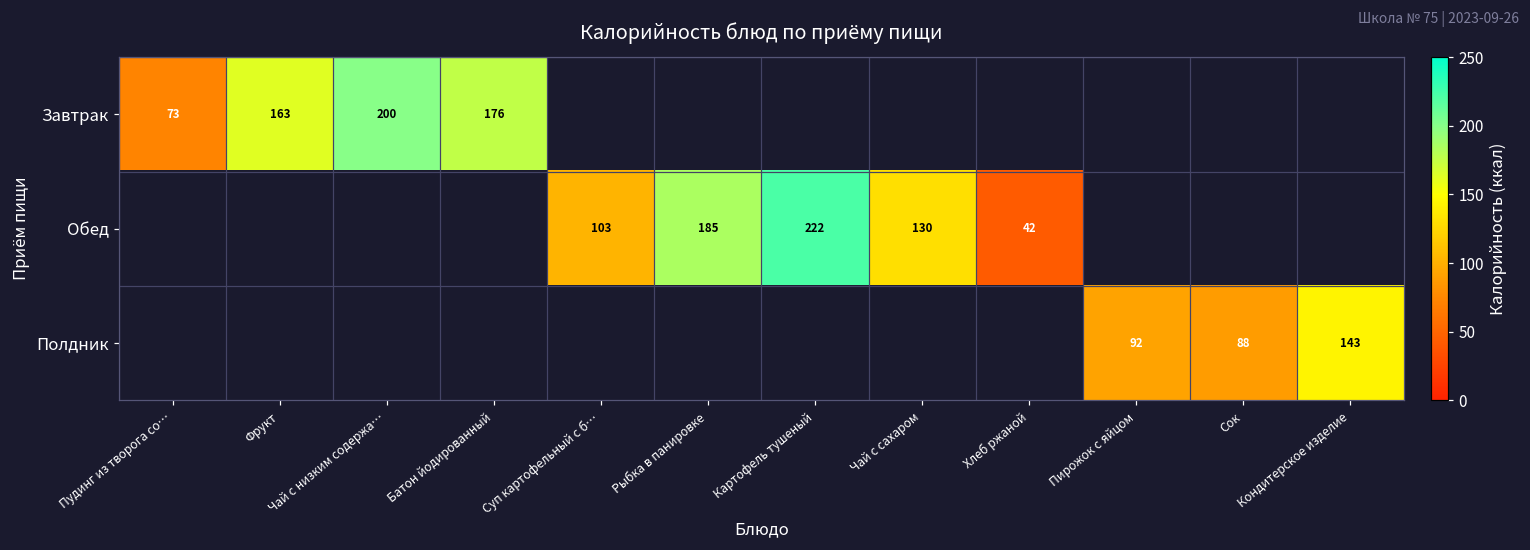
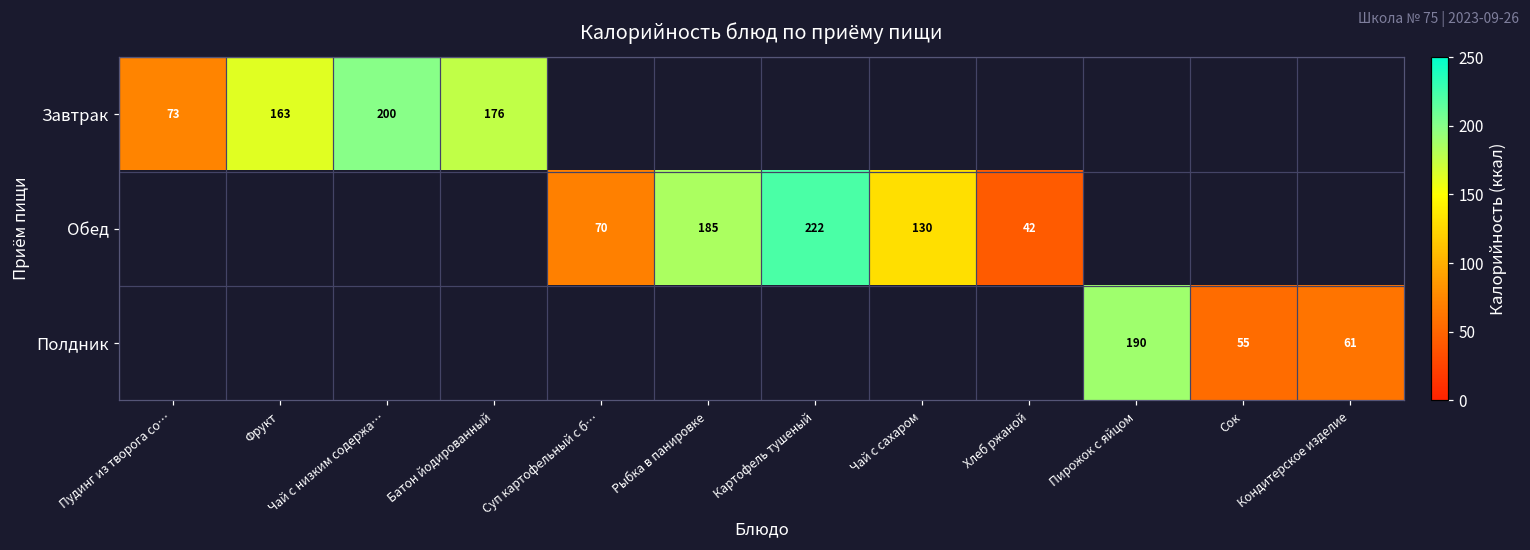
  {
    "Завтрак": {
      "Пудинг из творога со…": 73,
      "Фрукт": 163,
      "Чай с низким содержа…": 200,
      "Батон йодированный": 176
    },
    "Обед": {
-     "Суп картофельный с б…": 103,
+     "Суп картофельный с б…": 70,
      "Рыбка в панировке": 185,
      "Картофель тушеный": 222,
      "Чай с сахаром": 130,
      "Хлеб ржаной": 42
    },
    "Полдник": {
-     "Пирожок с яйцом": 92,
-     "Сок": 88,
-     "Кондитерское изделие": 143
+     "Пирожок с яйцом": 190,
+     "Сок": 55,
+     "Кондитерское изделие": 61
    }
  }
